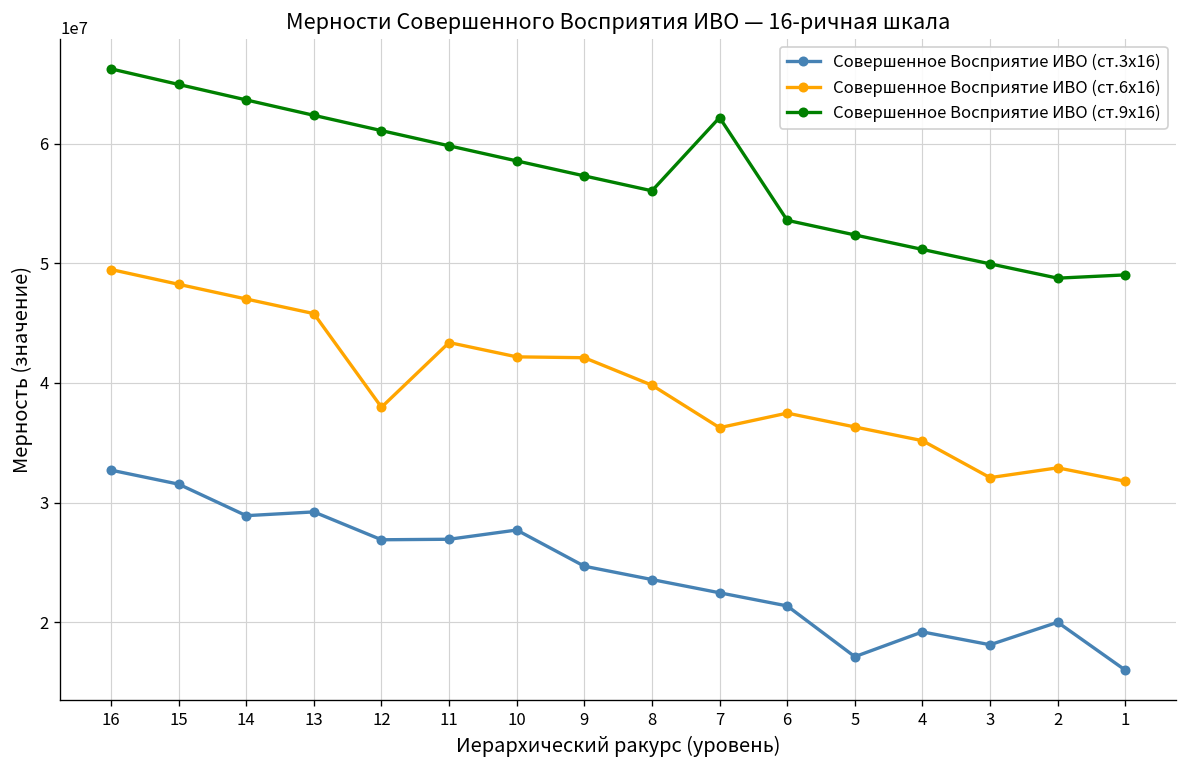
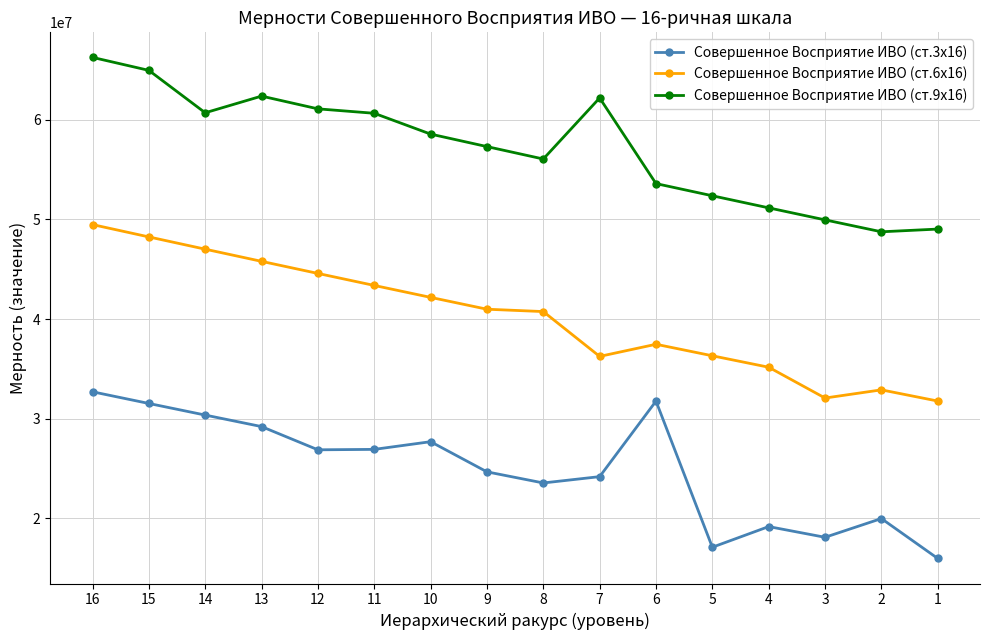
  {
    "Совершенное Восприятие ИВО (ст.3х16)": {
      "16": 33000000,
      "15": 32000000,
-     "14": 29000000,
+     "14": 30000000,
      "13": 29000000,
      "12": 27000000,
      "11": 27000000,
      "10": 28000000,
      "9": 25000000,
      "8": 24000000,
-     "7": 22000000,
-     "6": 21000000,
+     "7": 24000000,
+     "6": 32000000,
      "5": 17000000,
      "4": 19000000,
      "3": 18000000,
      "2": 20000000,
      "1": 16000000
    },
    "Совершенное Восприятие ИВО (ст.6х16)": {
      "16": 49000000,
      "15": 48000000,
      "14": 47000000,
      "13": 46000000,
-     "12": 38000000,
+     "12": 45000000,
      "11": 43000000,
      "10": 42000000,
-     "9": 42000000,
-     "8": 40000000,
+     "9": 41000000,
+     "8": 41000000,
      "7": 36000000,
      "6": 37000000,
      "5": 36000000,
      "4": 35000000,
      "3": 32000000,
      "2": 33000000,
      "1": 32000000
    },
    "Совершенное Восприятие ИВО (ст.9х16)": {
      "16": 66000000,
      "15": 65000000,
-     "14": 64000000,
+     "14": 61000000,
      "13": 62000000,
      "12": 61000000,
-     "11": 60000000,
+     "11": 61000000,
      "10": 59000000,
      "9": 57000000,
      "8": 56000000,
      "7": 62000000,
      "6": 54000000,
      "5": 52000000,
      "4": 51000000,
      "3": 50000000,
      "2": 49000000,
      "1": 49000000
    }
  }
